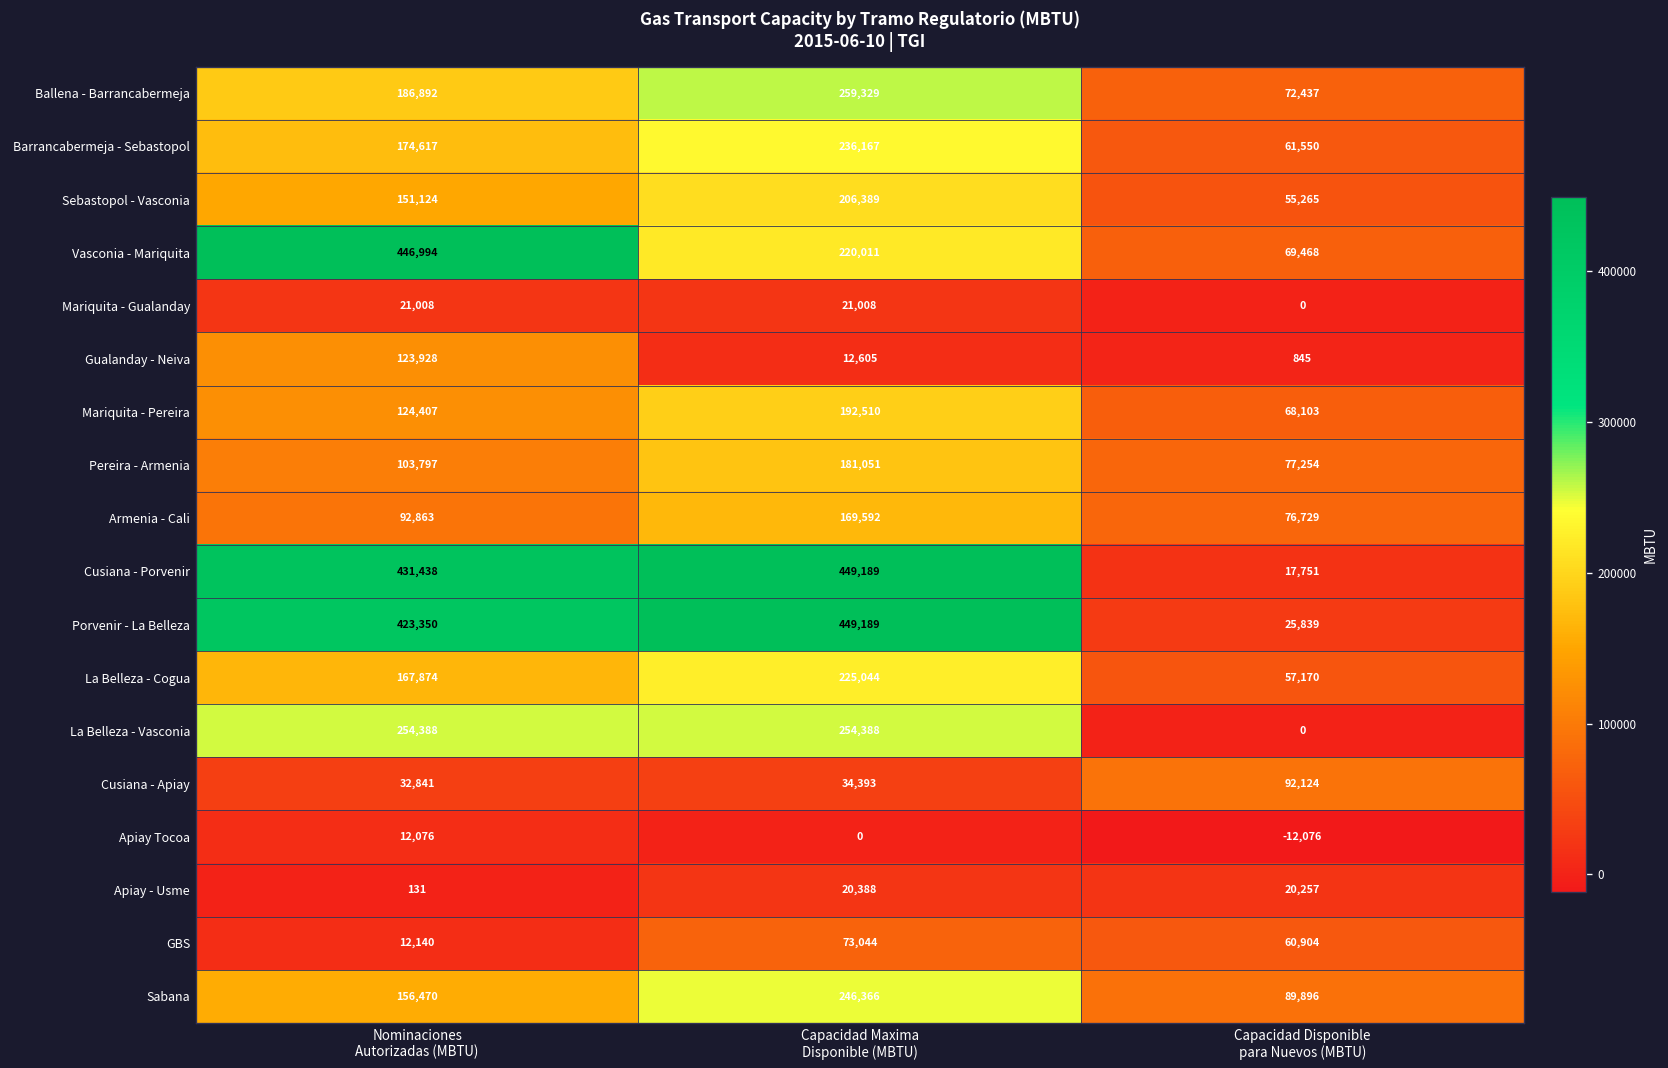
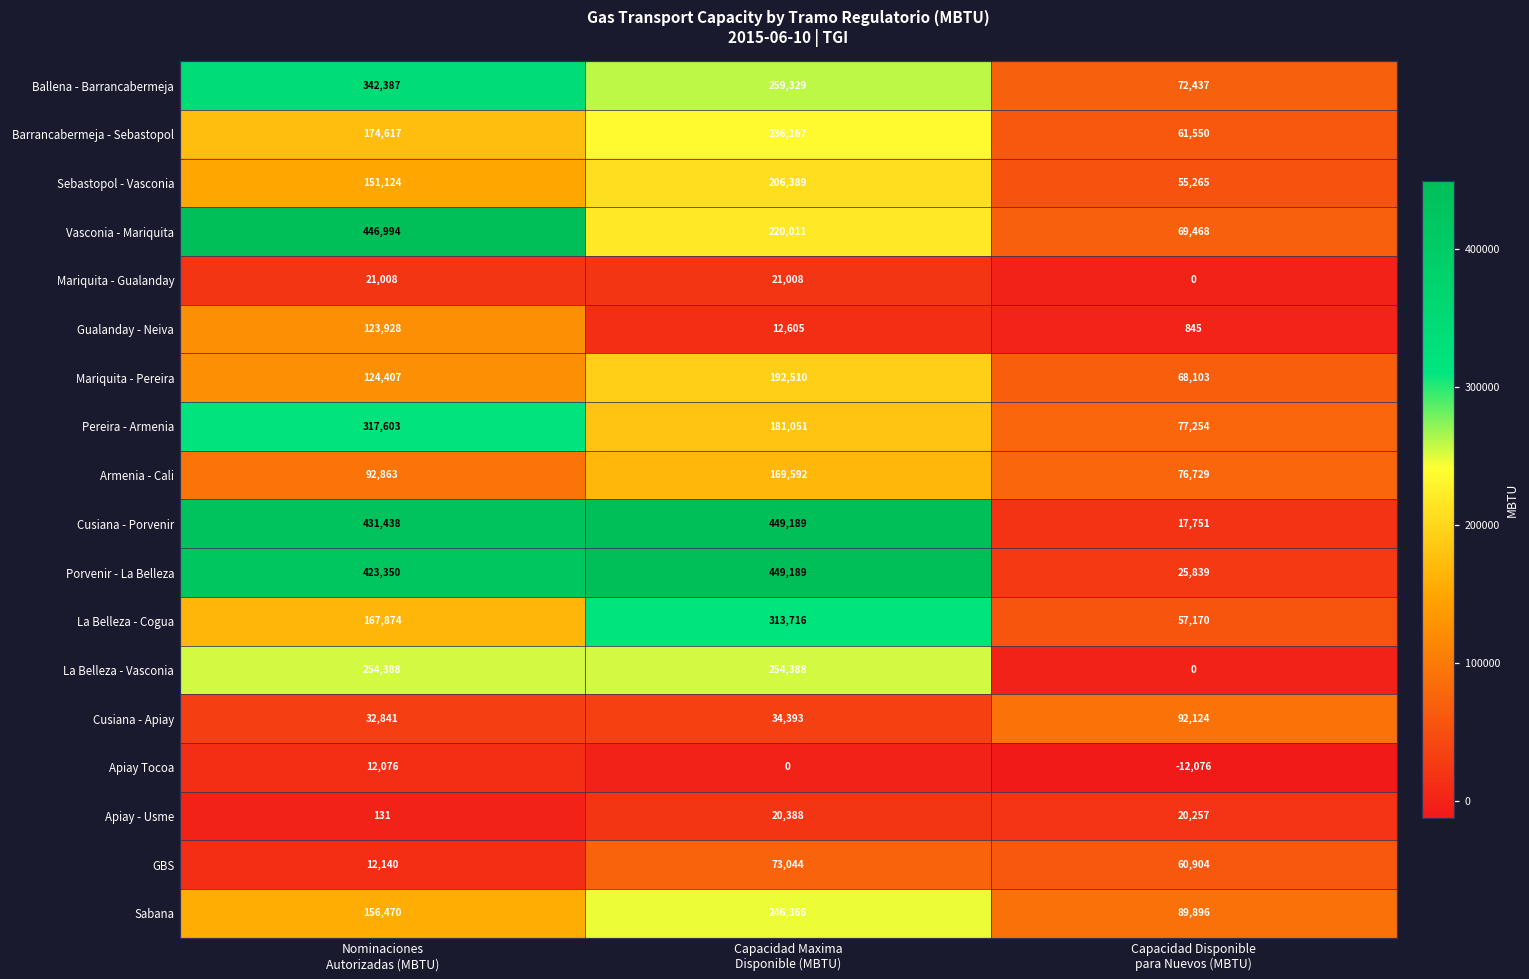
  {
    "Ballena - Barrancabermeja": {
-     "Nominaciones Autorizadas (MBTU)": "186,892",
+     "Nominaciones Autorizadas (MBTU)": "342,387",
      "Capacidad Maxima Disponible (MBTU)": "259,329",
      "Capacidad Disponible para Nuevos (MBTU)": "72,437"
    },
    "Barrancabermeja - Sebastopol": {
      "Nominaciones Autorizadas (MBTU)": "174,617",
      "Capacidad Maxima Disponible (MBTU)": "236,167",
      "Capacidad Disponible para Nuevos (MBTU)": "61,550"
    },
    "Sebastopol - Vasconia": {
      "Nominaciones Autorizadas (MBTU)": "151,124",
      "Capacidad Maxima Disponible (MBTU)": "206,389",
      "Capacidad Disponible para Nuevos (MBTU)": "55,265"
    },
    "Vasconia - Mariquita": {
      "Nominaciones Autorizadas (MBTU)": "446,994",
      "Capacidad Maxima Disponible (MBTU)": "220,011",
      "Capacidad Disponible para Nuevos (MBTU)": "69,468"
    },
    "Mariquita - Gualanday": {
      "Nominaciones Autorizadas (MBTU)": "21,008",
      "Capacidad Maxima Disponible (MBTU)": "21,008",
      "Capacidad Disponible para Nuevos (MBTU)": "0"
    },
    "Gualanday - Neiva": {
      "Nominaciones Autorizadas (MBTU)": "123,928",
      "Capacidad Maxima Disponible (MBTU)": "12,605",
      "Capacidad Disponible para Nuevos (MBTU)": "845"
    },
    "Mariquita - Pereira": {
      "Nominaciones Autorizadas (MBTU)": "124,407",
      "Capacidad Maxima Disponible (MBTU)": "192,510",
      "Capacidad Disponible para Nuevos (MBTU)": "68,103"
    },
    "Pereira - Armenia": {
-     "Nominaciones Autorizadas (MBTU)": "103,797",
+     "Nominaciones Autorizadas (MBTU)": "317,603",
      "Capacidad Maxima Disponible (MBTU)": "181,051",
      "Capacidad Disponible para Nuevos (MBTU)": "77,254"
    },
    "Armenia - Cali": {
      "Nominaciones Autorizadas (MBTU)": "92,863",
      "Capacidad Maxima Disponible (MBTU)": "169,592",
      "Capacidad Disponible para Nuevos (MBTU)": "76,729"
    },
    "Cusiana - Porvenir": {
      "Nominaciones Autorizadas (MBTU)": "431,438",
      "Capacidad Maxima Disponible (MBTU)": "449,189",
      "Capacidad Disponible para Nuevos (MBTU)": "17,751"
    },
    "Porvenir - La Belleza": {
      "Nominaciones Autorizadas (MBTU)": "423,350",
      "Capacidad Maxima Disponible (MBTU)": "449,189",
      "Capacidad Disponible para Nuevos (MBTU)": "25,839"
    },
    "La Belleza - Cogua": {
      "Nominaciones Autorizadas (MBTU)": "167,874",
-     "Capacidad Maxima Disponible (MBTU)": "225,044",
+     "Capacidad Maxima Disponible (MBTU)": "313,716",
      "Capacidad Disponible para Nuevos (MBTU)": "57,170"
    },
    "La Belleza - Vasconia": {
      "Nominaciones Autorizadas (MBTU)": "254,388",
      "Capacidad Maxima Disponible (MBTU)": "254,388",
      "Capacidad Disponible para Nuevos (MBTU)": "0"
    },
    "Cusiana - Apiay": {
      "Nominaciones Autorizadas (MBTU)": "32,841",
      "Capacidad Maxima Disponible (MBTU)": "34,393",
      "Capacidad Disponible para Nuevos (MBTU)": "92,124"
    },
    "Apiay Tocoa": {
      "Nominaciones Autorizadas (MBTU)": "12,076",
      "Capacidad Maxima Disponible (MBTU)": "0",
      "Capacidad Disponible para Nuevos (MBTU)": "-12,076"
    },
    "Apiay - Usme": {
      "Nominaciones Autorizadas (MBTU)": "131",
      "Capacidad Maxima Disponible (MBTU)": "20,388",
      "Capacidad Disponible para Nuevos (MBTU)": "20,257"
    },
    "GBS": {
      "Nominaciones Autorizadas (MBTU)": "12,140",
      "Capacidad Maxima Disponible (MBTU)": "73,044",
      "Capacidad Disponible para Nuevos (MBTU)": "60,904"
    },
    "Sabana": {
      "Nominaciones Autorizadas (MBTU)": "156,470",
      "Capacidad Maxima Disponible (MBTU)": "246,366",
      "Capacidad Disponible para Nuevos (MBTU)": "89,896"
    }
  }
